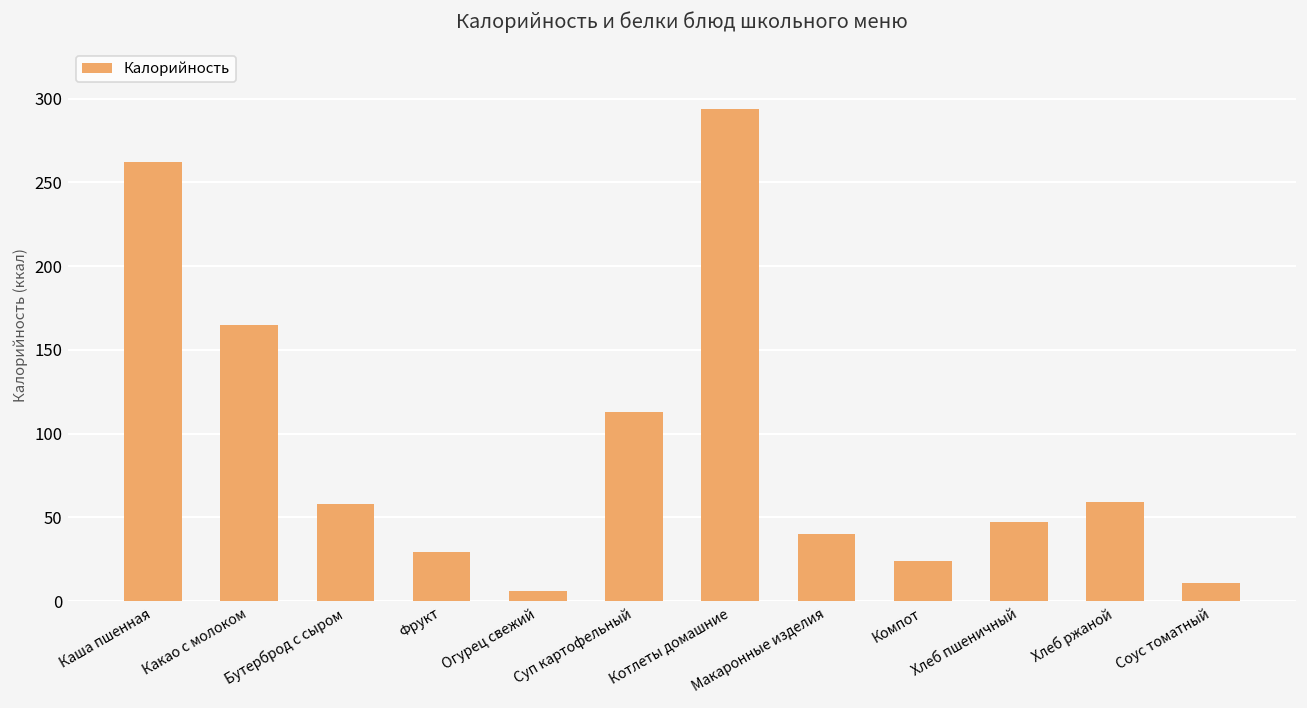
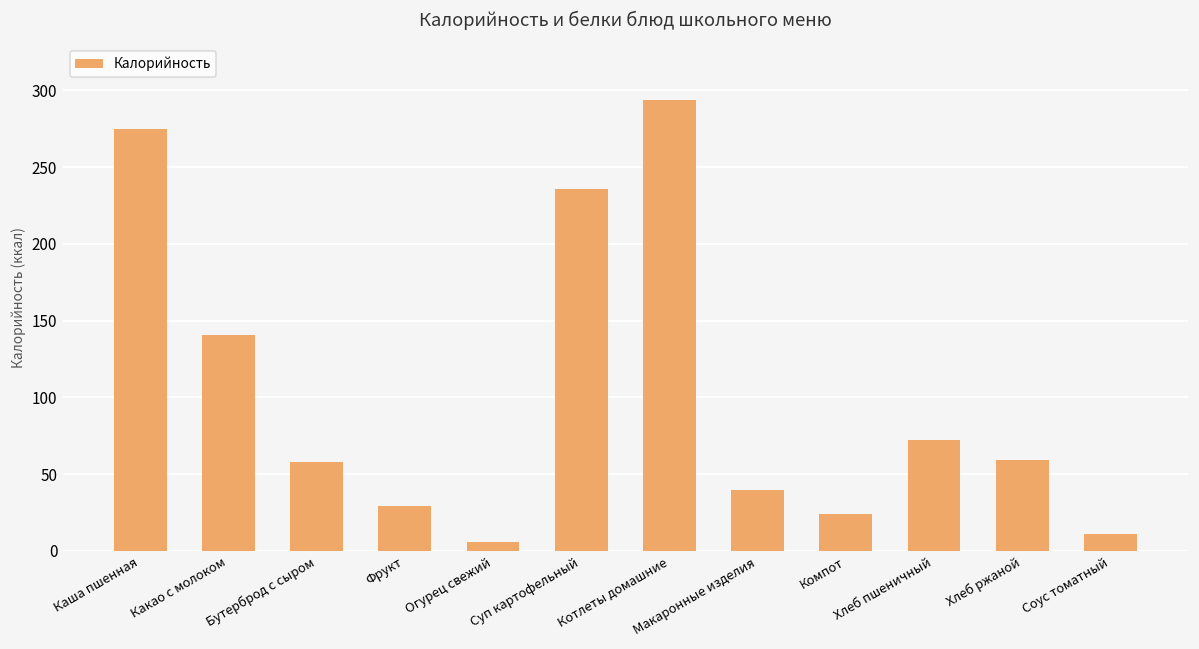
  {
-   "Каша пшенная": 262,
-   "Какао с молоком": 165,
+   "Каша пшенная": 275,
+   "Какао с молоком": 141,
    "Бутерброд с сыром": 58,
    "Фрукт": 29,
    "Огурец свежий": 6,
-   "Суп картофельный": 113,
+   "Суп картофельный": 236,
    "Котлеты домашние": 294,
    "Макаронные изделия": 40,
    "Компот": 24,
-   "Хлеб пшеничный": 47,
+   "Хлеб пшеничный": 72,
    "Хлеб ржаной": 59,
    "Соус томатный": 11
  }
